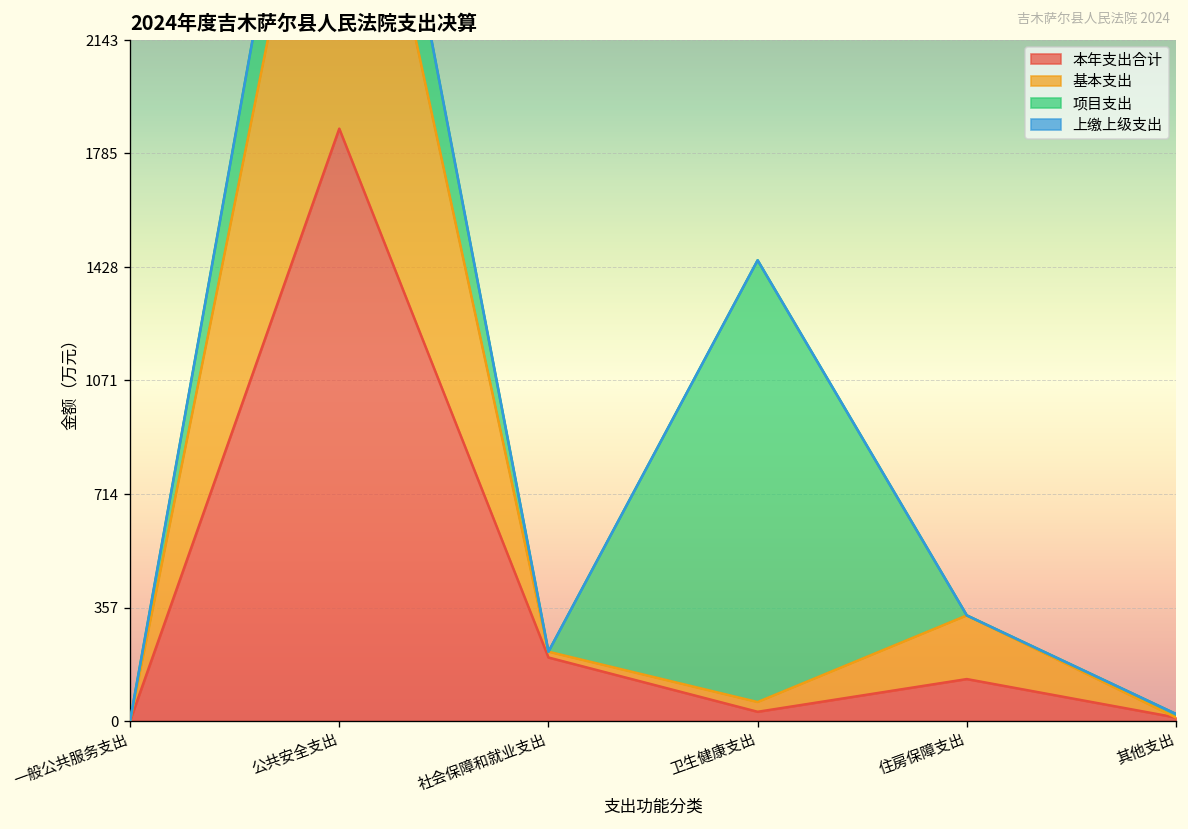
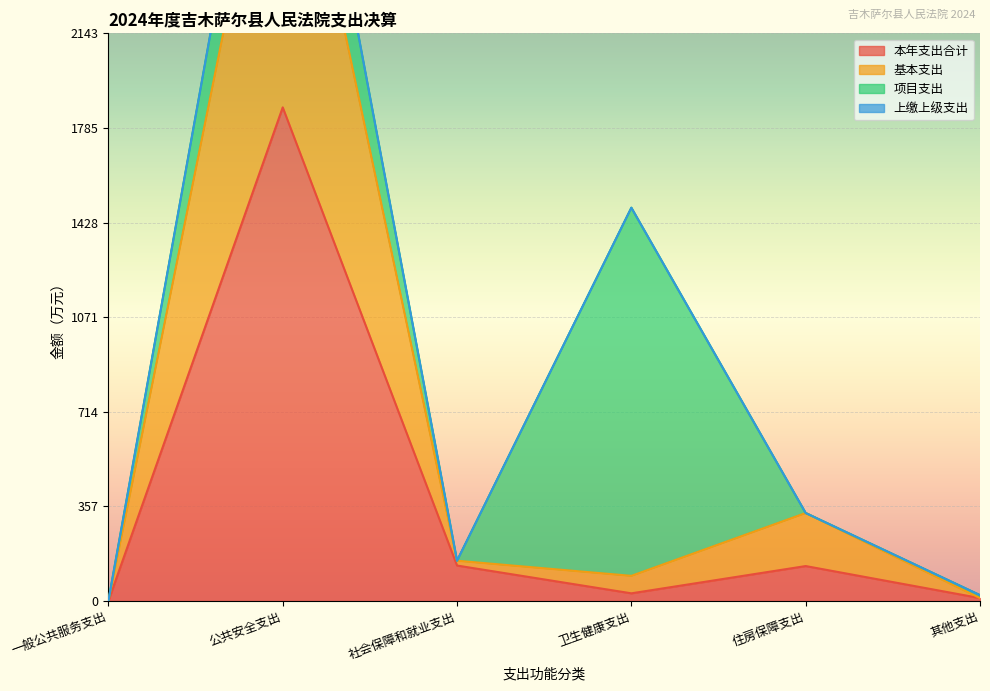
  {
    "本年支出合计": {
      "公共安全支出": 1860,
-     "社会保障和就业支出": 200,
+     "社会保障和就业支出": 130,
      "卫生健康支出": 30,
      "住房保障支出": 130
    },
    "基本支出": {
-     "卫生健康支出": 30
+     "卫生健康支出": 70
    }
  }
